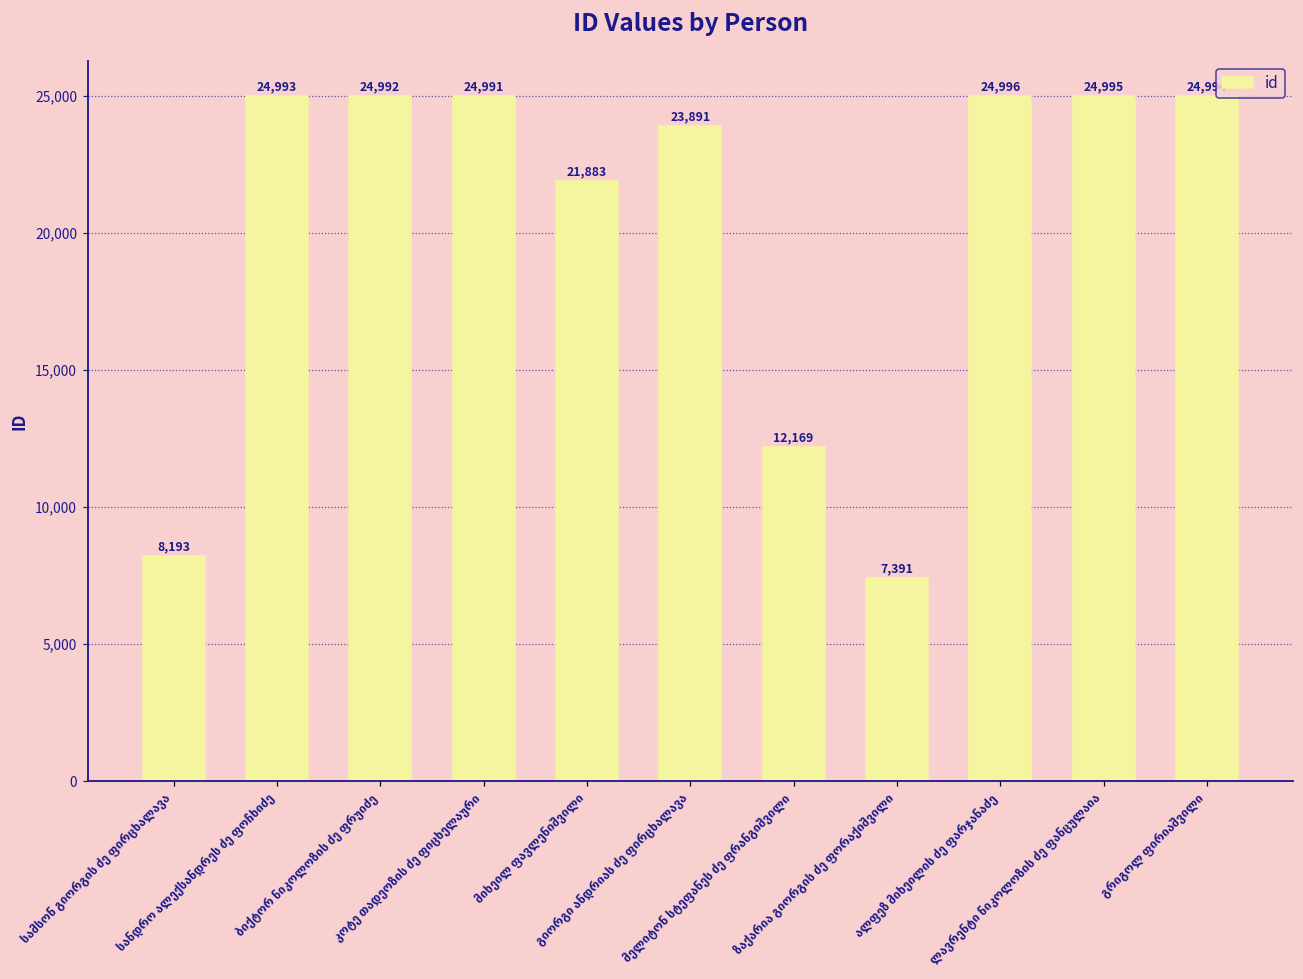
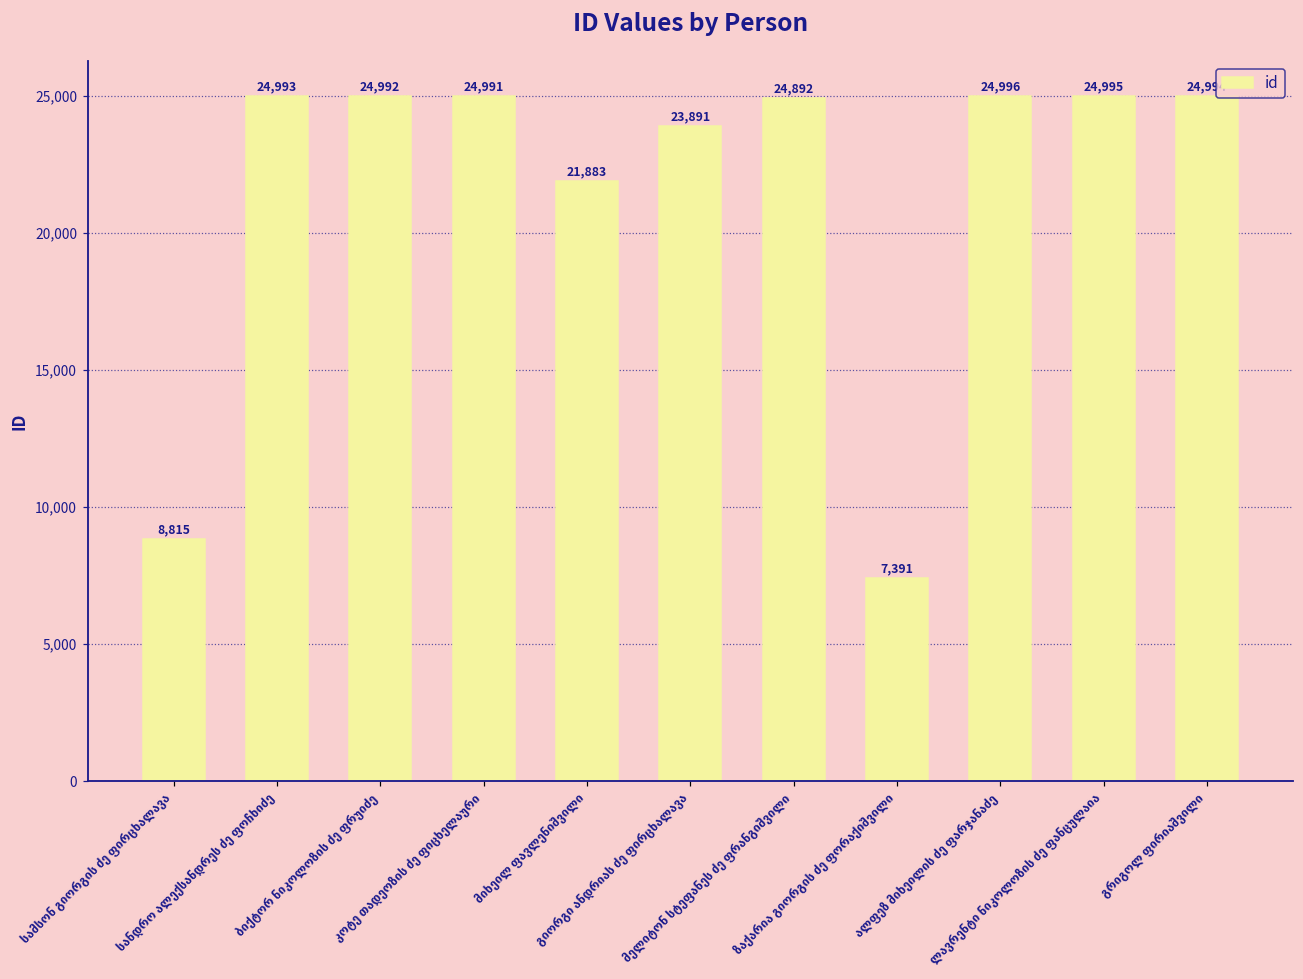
  {
-   "სამსონ გიორგის ძე ფირცხალავა": "8,193",
+   "სამსონ გიორგის ძე ფირცხალავა": "8,815",
    "სანდრო ალექსანდრეს ძე ფოჩხიძე": "24,993",
    "ბიქტორ ნიკოლოზის ძე ფრუიძე": "24,992",
    "კოტე თადეოზის ძე ფიცხელაური": "24,991",
    "მიხეილ ფავლენიშვილი": "21,883",
    "გიორგი ანდრიას ძე ფირცხალავა": "23,891",
-   "მელიტონ სტეფანეს ძე ფრანგიშვილი": "12,169",
+   "მელიტონ სტეფანეს ძე ფრანგიშვილი": "24,892",
    "ზაქარია გიორგის ძე ფორაქიშვილი": "7,391",
    "ალფეზ მიხეილის ძე ფარჯანაძე": "24,996",
    "ლავრენტი ნიკოლოზის ძე ფანცულაია": "24,995"
  }
